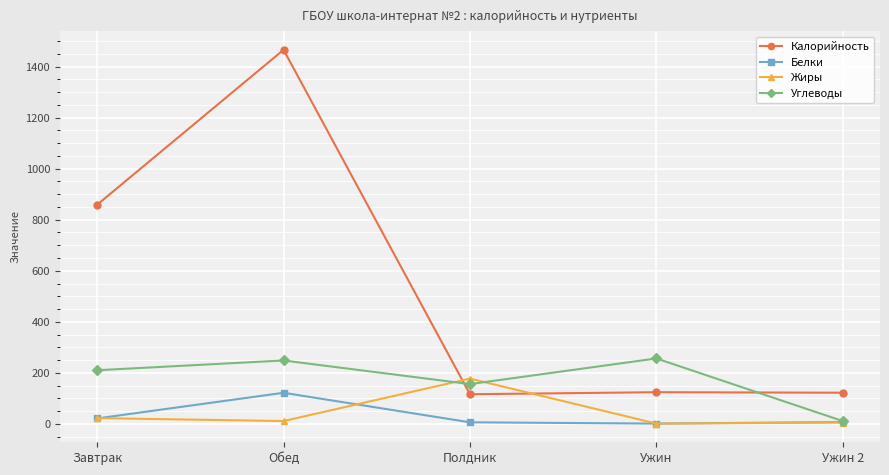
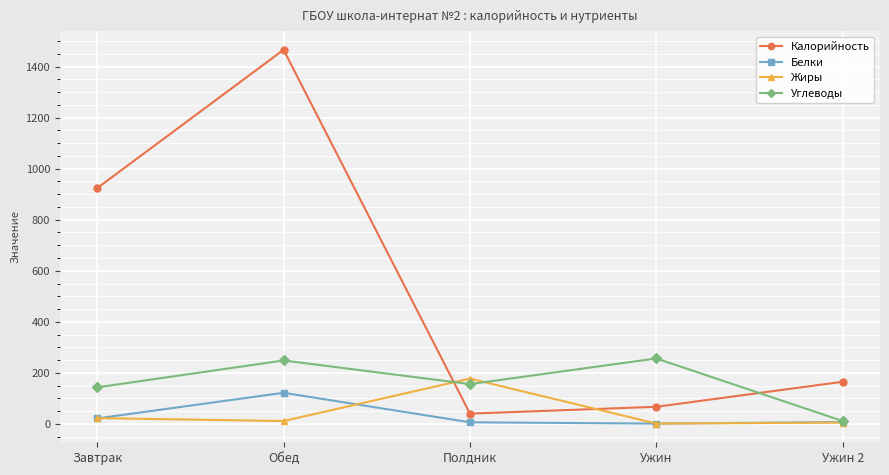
  {
    "Калорийность": {
-     "Завтрак": 860,
+     "Завтрак": 920,
      "Обед": 1470,
-     "Полдник": 120,
-     "Ужин": 120,
-     "Ужин 2": 120
+     "Полдник": 40,
+     "Ужин": 70,
+     "Ужин 2": 160
    },
    "Белки": {
      "Обед": 120,
      "Полдник": 10
    },
    "Жиры": {
      "Обед": 10,
      "Полдник": 180
    },
    "Углеводы": {
-     "Завтрак": 210,
+     "Завтрак": 140,
      "Обед": 250,
      "Полдник": 160,
      "Ужин": 260
    }
  }
